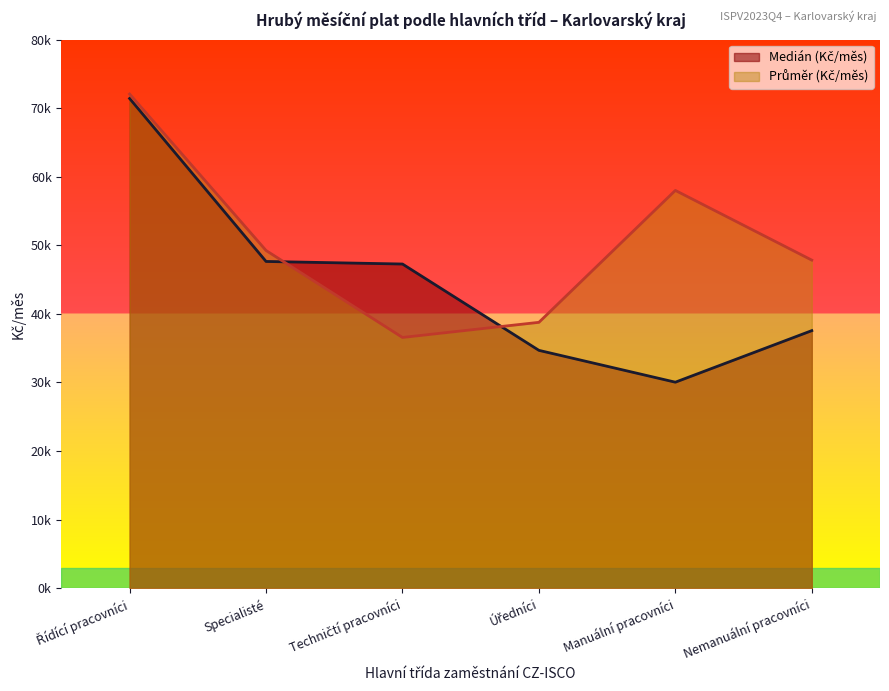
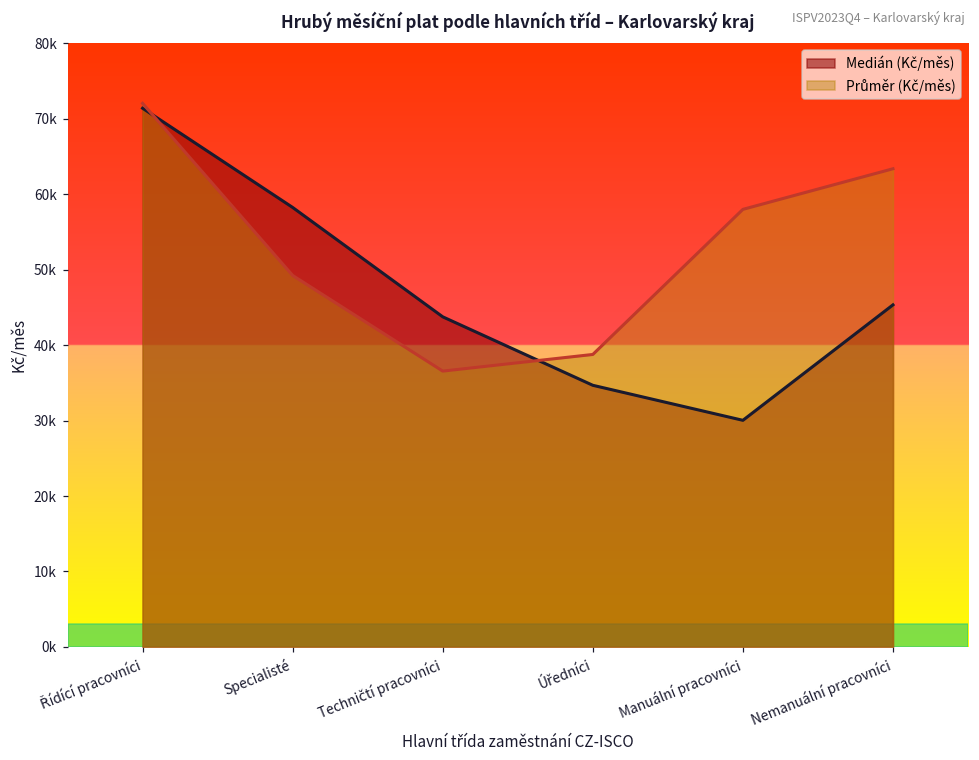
  {
    "Medián (Kč/měs)": {
      "Řídící pracovníci": 71000,
-     "Specialisté": 48000,
-     "Techničtí pracovníci": 47000,
+     "Specialisté": 58000,
+     "Techničtí pracovníci": 44000,
      "Úředníci": 35000,
      "Manuální pracovníci": 30000,
-     "Nemanuální pracovníci": 38000
+     "Nemanuální pracovníci": 45000
    },
    "Průměr (Kč/měs)": {
      "Řídící pracovníci": 72000,
      "Specialisté": 49000,
      "Techničtí pracovníci": 37000,
      "Úředníci": 39000,
      "Manuální pracovníci": 58000,
-     "Nemanuální pracovníci": 48000
+     "Nemanuální pracovníci": 63000
    }
  }
